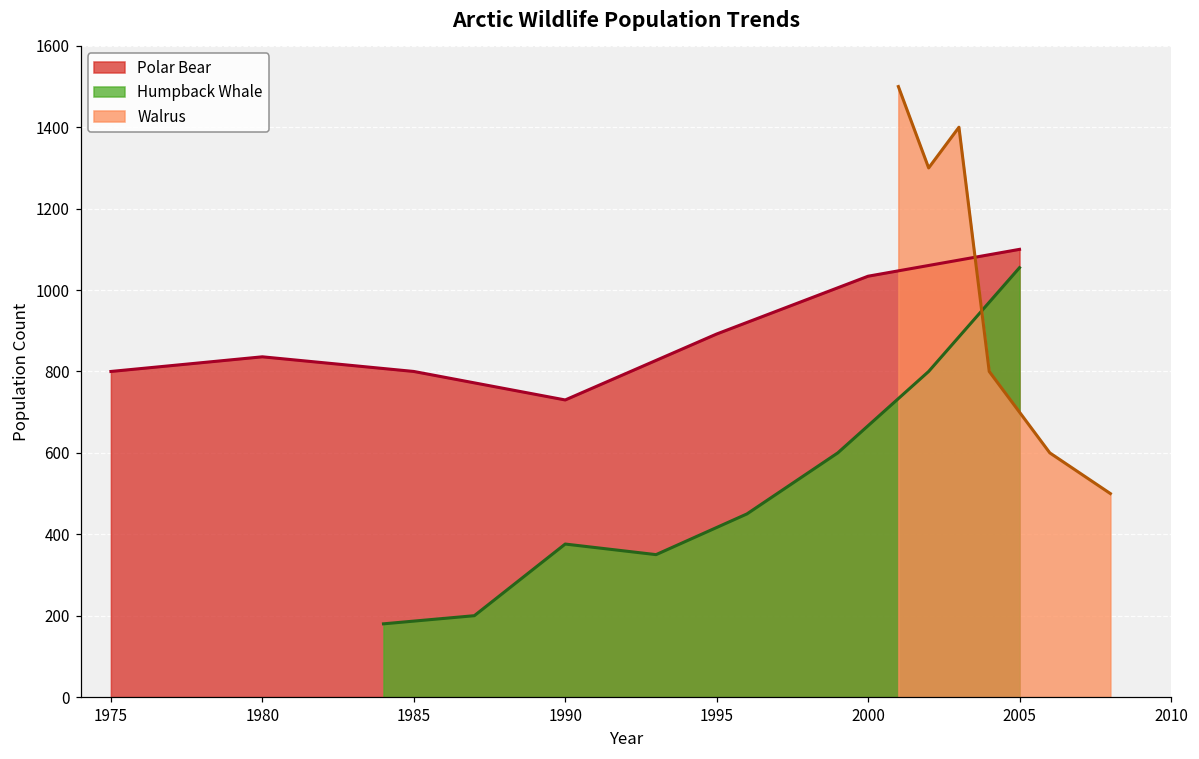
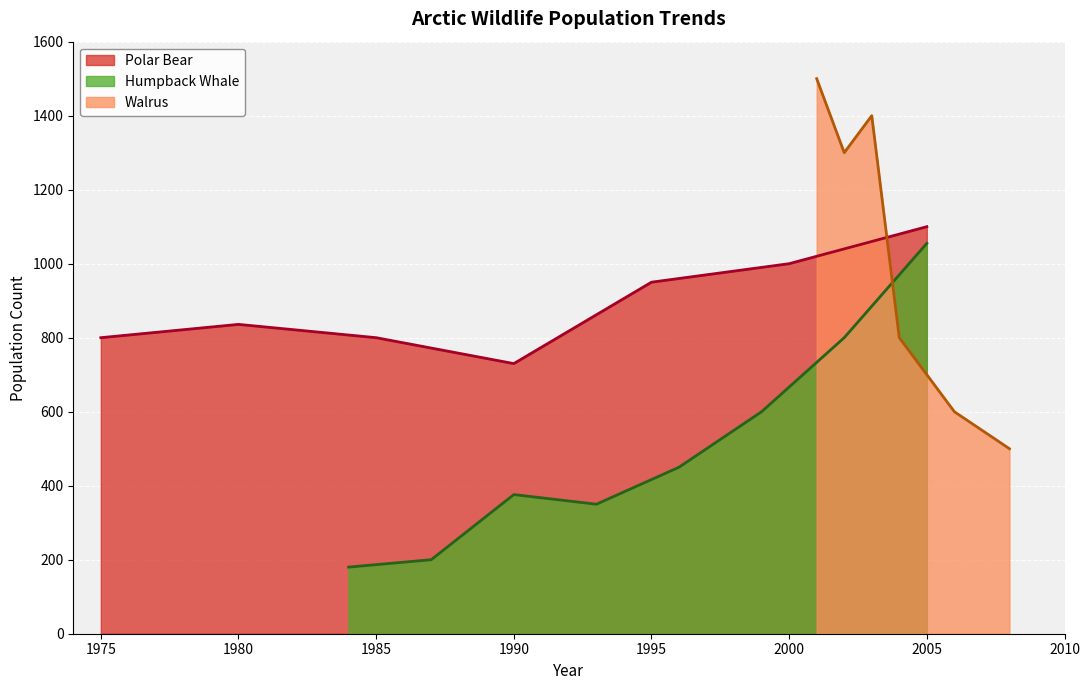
  {
    "Polar Bear": {
      "1975": 800,
      "1980": 840,
      "1985": 800,
      "1990": 730,
-     "1995": 890,
-     "2000": 1030,
+     "1995": 950,
+     "2000": 1000,
      "2005": 1100
    },
    "Humpback Whale": {
      "1990": 380,
      "2005": 1060
    },
    "Walrus": {
      "2005": 700
    }
  }
